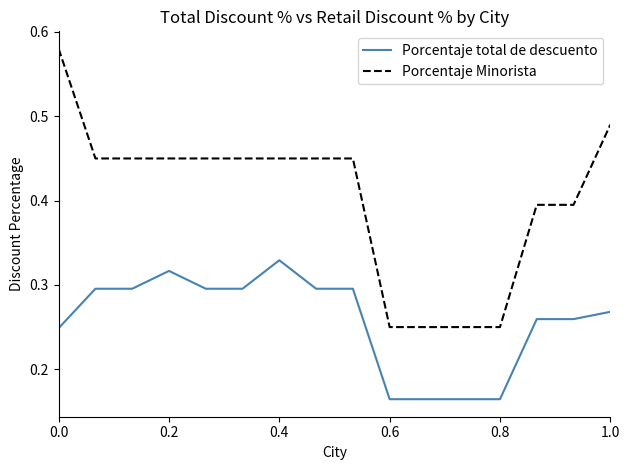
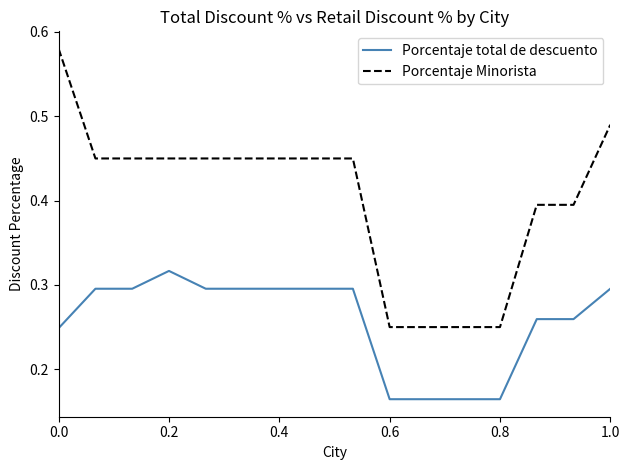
  {
    "Porcentaje total de descuento": {
      "0.0": 0.25,
      "0.2": 0.32,
-     "0.4": 0.33,
+     "0.4": 0.30,
      "0.6": 0.16,
      "0.8": 0.16,
-     "1.0": 0.27
+     "1.0": 0.30
    },
    "Porcentaje Minorista": {
      "0.0": 0.58,
      "0.2": 0.45,
      "0.4": 0.45,
      "0.6": 0.25,
      "0.8": 0.25,
      "1.0": 0.49
    }
  }
